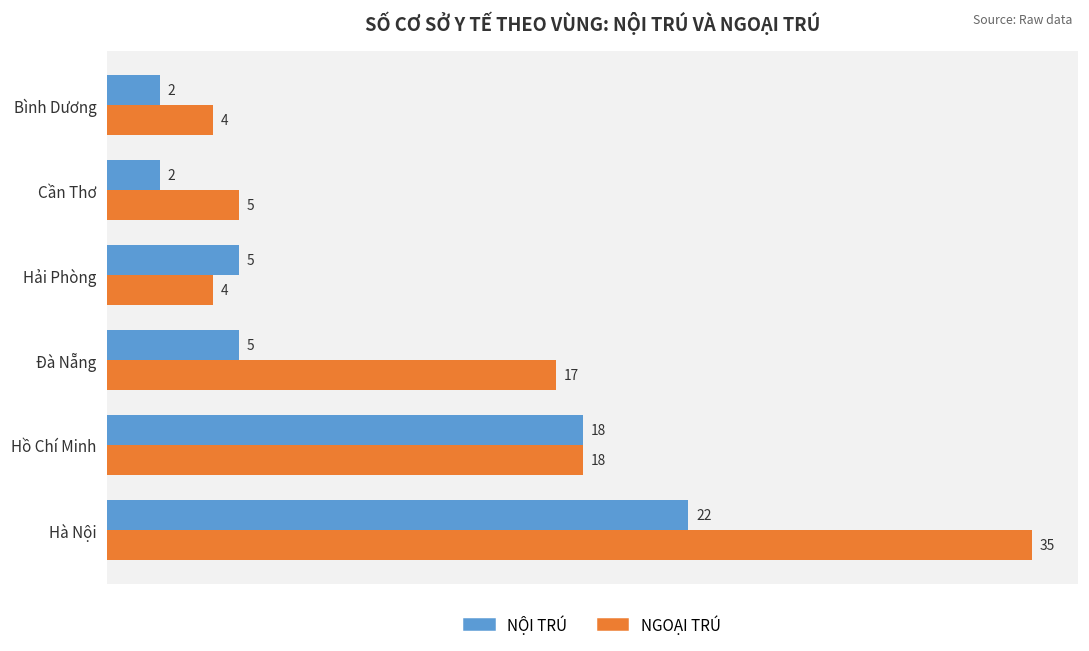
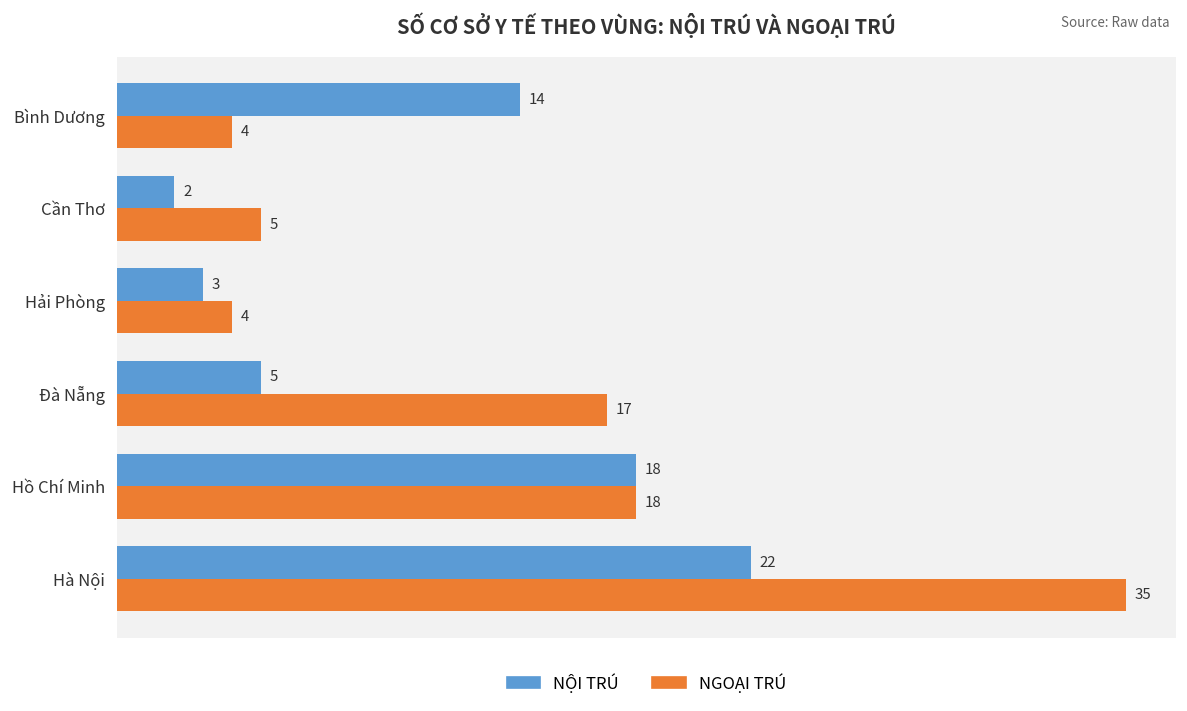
  {
    "NỘI TRÚ": {
-     "Bình Dương": 2,
+     "Bình Dương": 14,
      "Cần Thơ": 2,
-     "Hải Phòng": 5,
+     "Hải Phòng": 3,
      "Đà Nẵng": 5,
      "Hồ Chí Minh": 18,
      "Hà Nội": 22
    },
    "NGOẠI TRÚ": {
      "Bình Dương": 4,
      "Cần Thơ": 5,
      "Hải Phòng": 4,
      "Đà Nẵng": 17,
      "Hồ Chí Minh": 18,
      "Hà Nội": 35
    }
  }
